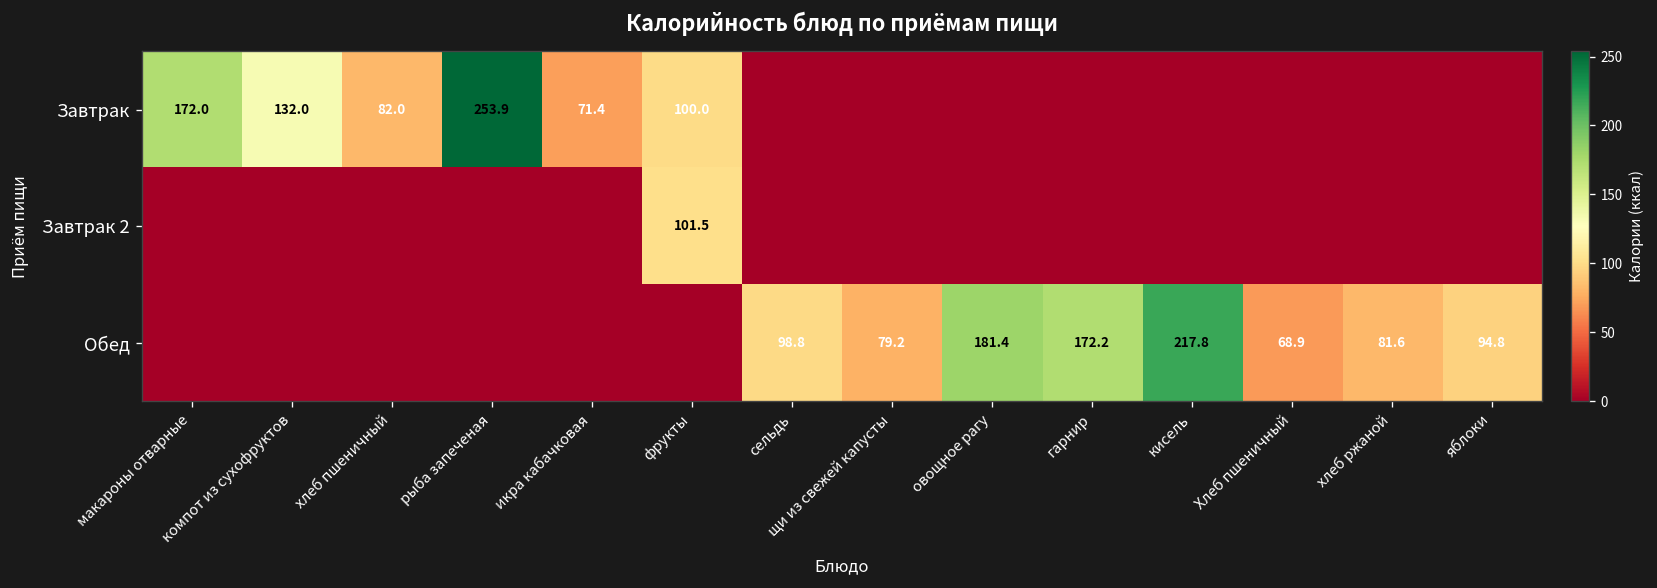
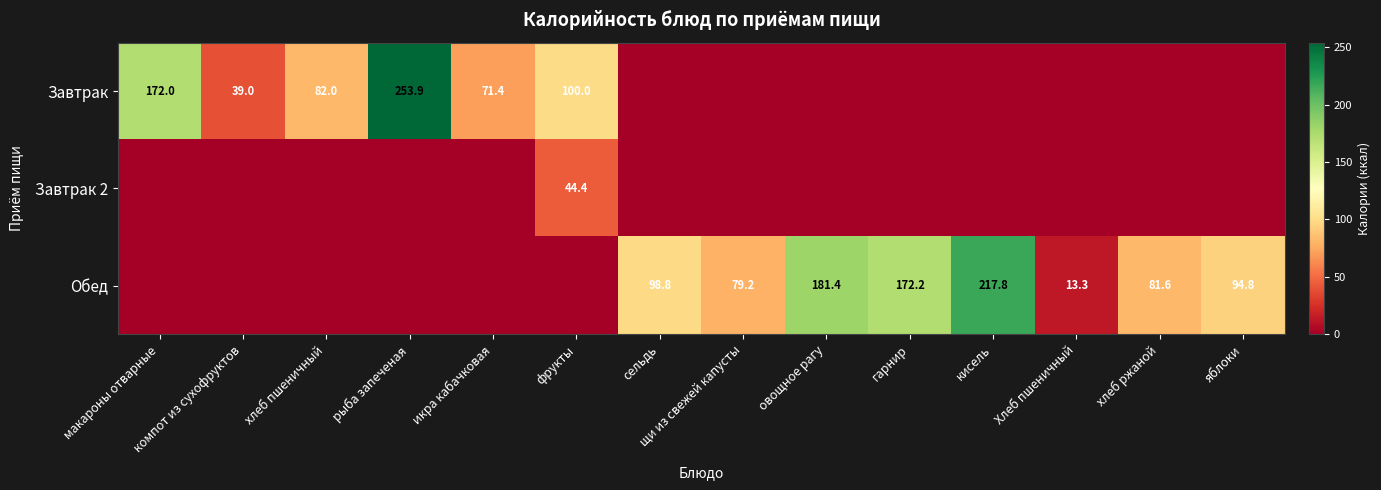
  {
    "Завтрак": {
      "макароны отварные": 172.0,
-     "компот из сухофруктов": 132.0,
+     "компот из сухофруктов": 39.0,
      "хлеб пшеничный": 82.0,
      "рыба запеченая": 253.9,
      "икра кабачковая": 71.4,
      "фрукты": 100.0
    },
    "Завтрак 2": {
-     "фрукты": 101.5
+     "фрукты": 44.4
    },
    "Обед": {
      "сельдь": 98.8,
      "щи из свежей капусты": 79.2,
      "овощное рагу": 181.4,
      "гарнир": 172.2,
      "кисель": 217.8,
-     "Хлеб пшеничный": 68.9,
+     "Хлеб пшеничный": 13.3,
      "хлеб ржаной": 81.6,
      "яблоки": 94.8
    }
  }
